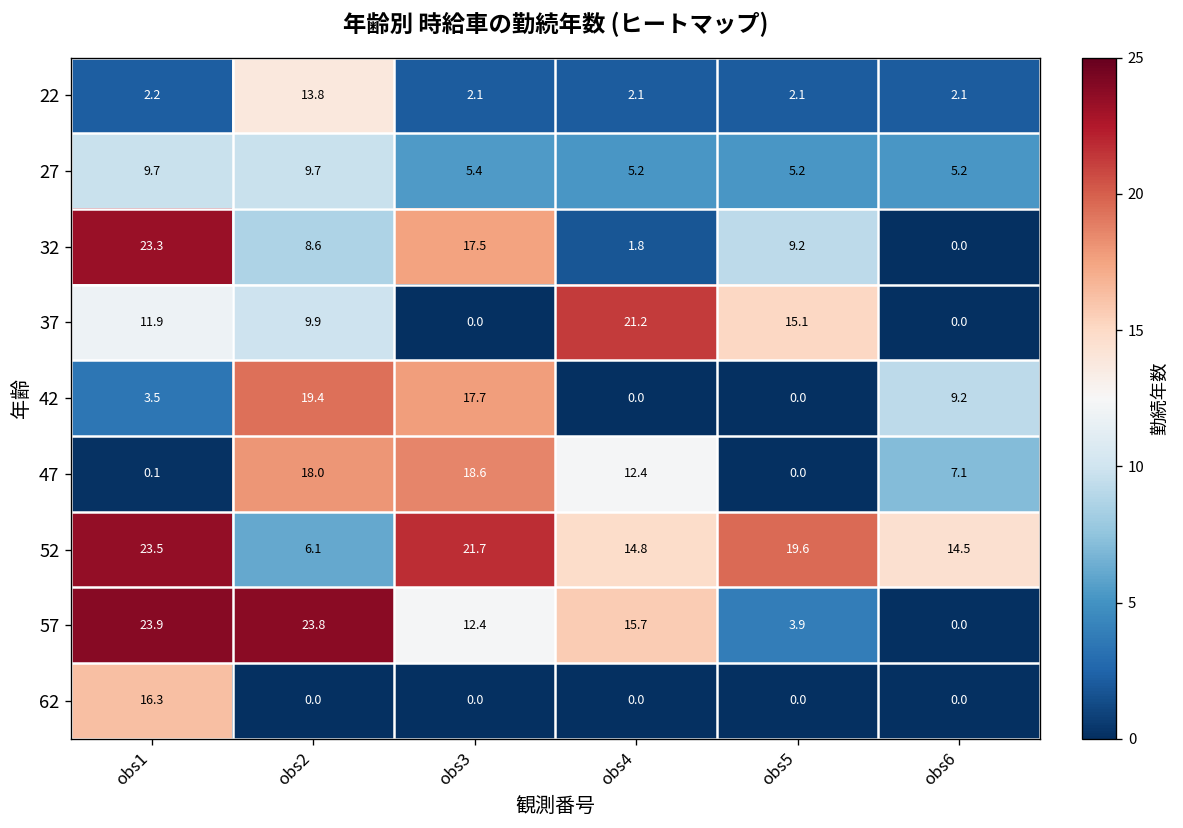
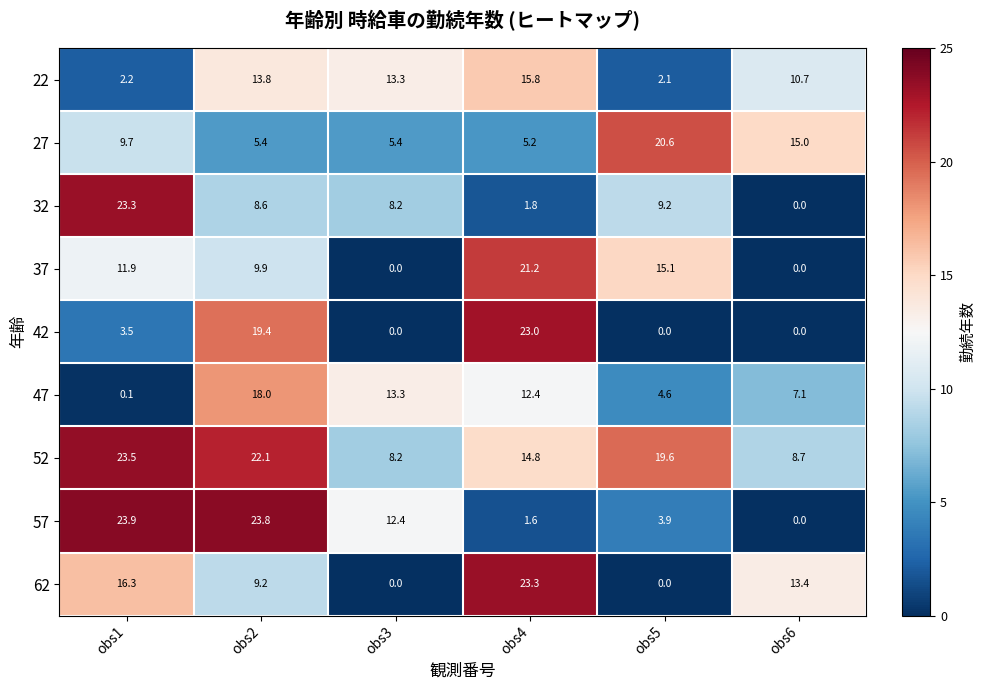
  {
    "22": {
      "obs1": 2.2,
      "obs2": 13.8,
-     "obs3": 2.1,
-     "obs4": 2.1,
+     "obs3": 13.3,
+     "obs4": 15.8,
      "obs5": 2.1,
-     "obs6": 2.1
+     "obs6": 10.7
    },
    "27": {
      "obs1": 9.7,
-     "obs2": 9.7,
+     "obs2": 5.4,
      "obs3": 5.4,
      "obs4": 5.2,
-     "obs5": 5.2,
-     "obs6": 5.2
+     "obs5": 20.6,
+     "obs6": 15.0
    },
    "32": {
      "obs1": 23.3,
      "obs2": 8.6,
-     "obs3": 17.5,
+     "obs3": 8.2,
      "obs4": 1.8,
      "obs5": 9.2,
      "obs6": 0.0
    },
    "37": {
      "obs1": 11.9,
      "obs2": 9.9,
      "obs3": 0.0,
      "obs4": 21.2,
      "obs5": 15.1,
      "obs6": 0.0
    },
    "42": {
      "obs1": 3.5,
      "obs2": 19.4,
-     "obs3": 17.7,
-     "obs4": 0.0,
+     "obs3": 0.0,
+     "obs4": 23.0,
      "obs5": 0.0,
-     "obs6": 9.2
+     "obs6": 0.0
    },
    "47": {
      "obs1": 0.1,
      "obs2": 18.0,
-     "obs3": 18.6,
+     "obs3": 13.3,
      "obs4": 12.4,
-     "obs5": 0.0,
+     "obs5": 4.6,
      "obs6": 7.1
    },
    "52": {
      "obs1": 23.5,
-     "obs2": 6.1,
-     "obs3": 21.7,
+     "obs2": 22.1,
+     "obs3": 8.2,
      "obs4": 14.8,
      "obs5": 19.6,
-     "obs6": 14.5
+     "obs6": 8.7
    },
    "57": {
      "obs1": 23.9,
      "obs2": 23.8,
      "obs3": 12.4,
-     "obs4": 15.7,
+     "obs4": 1.6,
      "obs5": 3.9,
      "obs6": 0.0
    },
    "62": {
      "obs1": 16.3,
-     "obs2": 0.0,
+     "obs2": 9.2,
      "obs3": 0.0,
-     "obs4": 0.0,
+     "obs4": 23.3,
      "obs5": 0.0,
-     "obs6": 0.0
+     "obs6": 13.4
    }
  }
